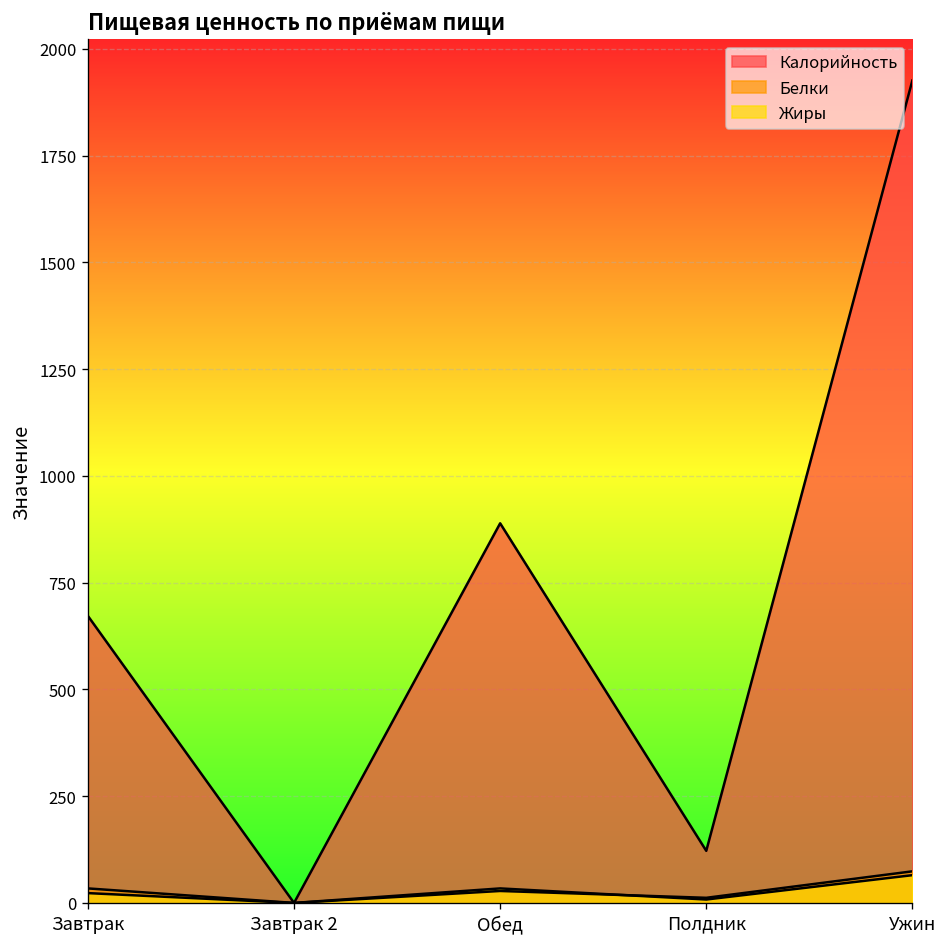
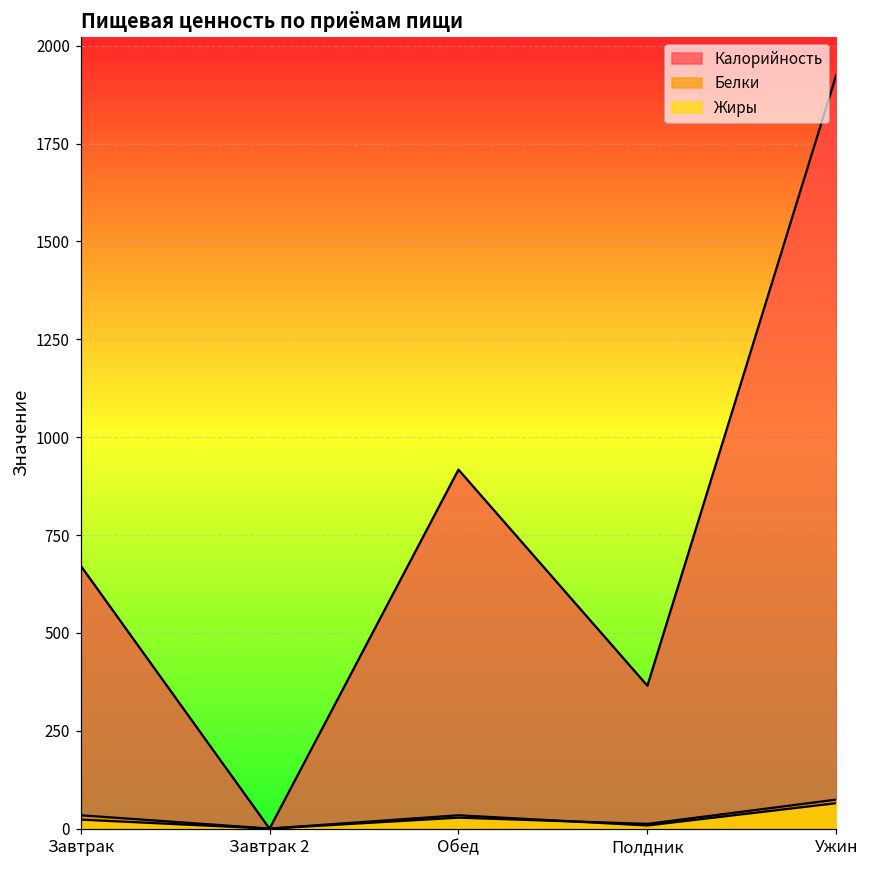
  {
    "Калорийность": {
      "Завтрак": 670,
-     "Обед": 890,
-     "Полдник": 120,
+     "Обед": 920,
+     "Полдник": 370,
      "Ужин": 1930
    },
    "Белки": {
      "Завтрак": 30,
      "Ужин": 70
    },
    "Жиры": {
      "Завтрак": 20,
      "Ужин": 70
    }
  }
